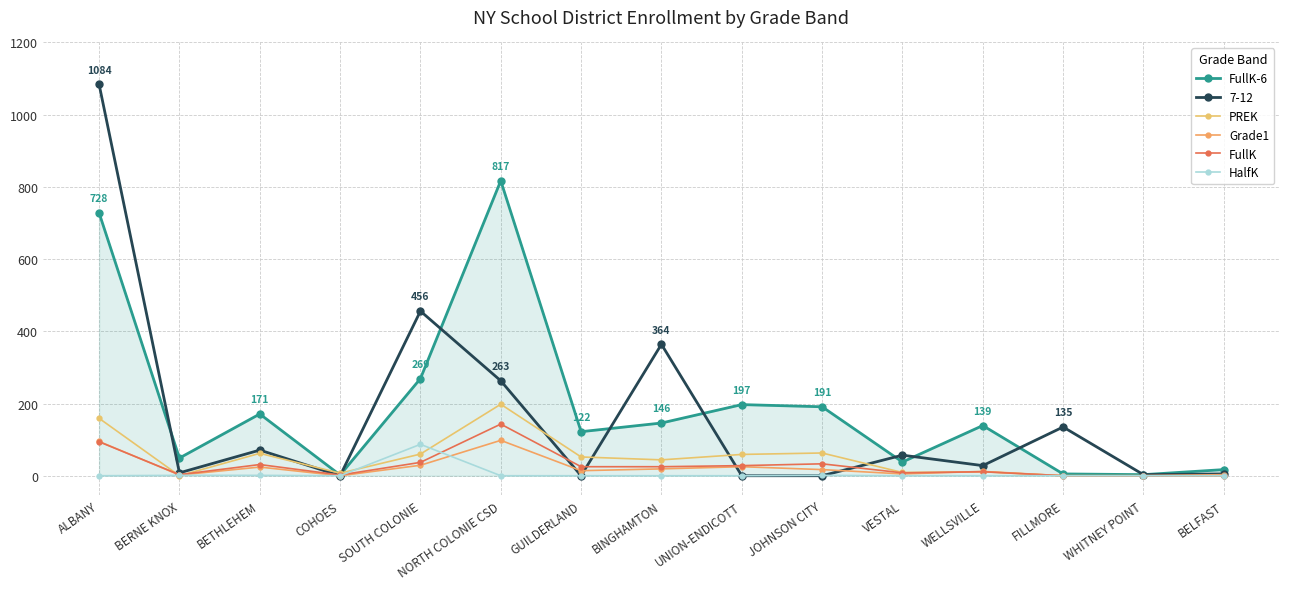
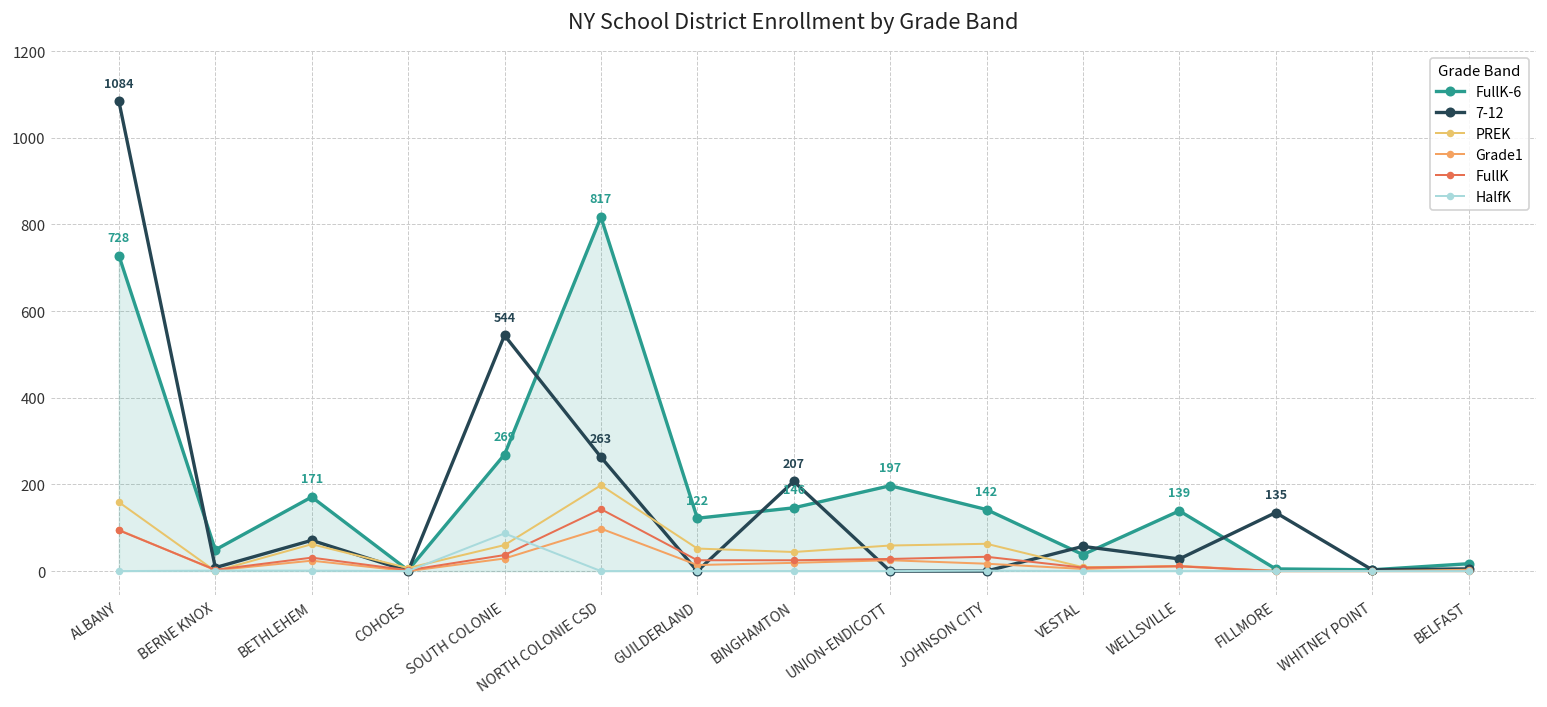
  {
    "FullK-6": {
      "ALBANY": 728,
      "BETHLEHEM": 171,
      "SOUTH COLONIE": 269,
      "NORTH COLONIE CSD": 817,
      "GUILDERLAND": 122,
      "BINGHAMTON": 146,
      "UNION-ENDICOTT": 197,
-     "JOHNSON CITY": 191,
+     "JOHNSON CITY": 142,
      "WELLSVILLE": 139
    },
    "7-12": {
      "ALBANY": 1084,
-     "SOUTH COLONIE": 456,
+     "SOUTH COLONIE": 544,
      "NORTH COLONIE CSD": 263,
-     "BINGHAMTON": 364,
+     "BINGHAMTON": 207,
      "FILLMORE": 135
    },
    "HalfK": {
      "ALBANY": 0,
      "BETHLEHEM": 0,
      "SOUTH COLONIE": 90,
      "NORTH COLONIE CSD": 0,
      "BINGHAMTON": 0,
      "WELLSVILLE": 0
    }
  }
